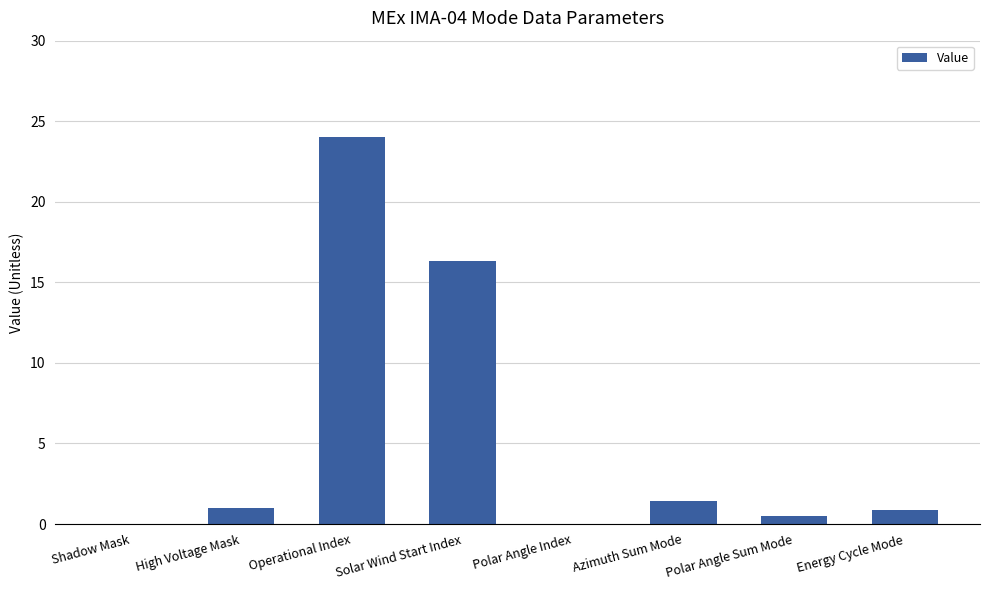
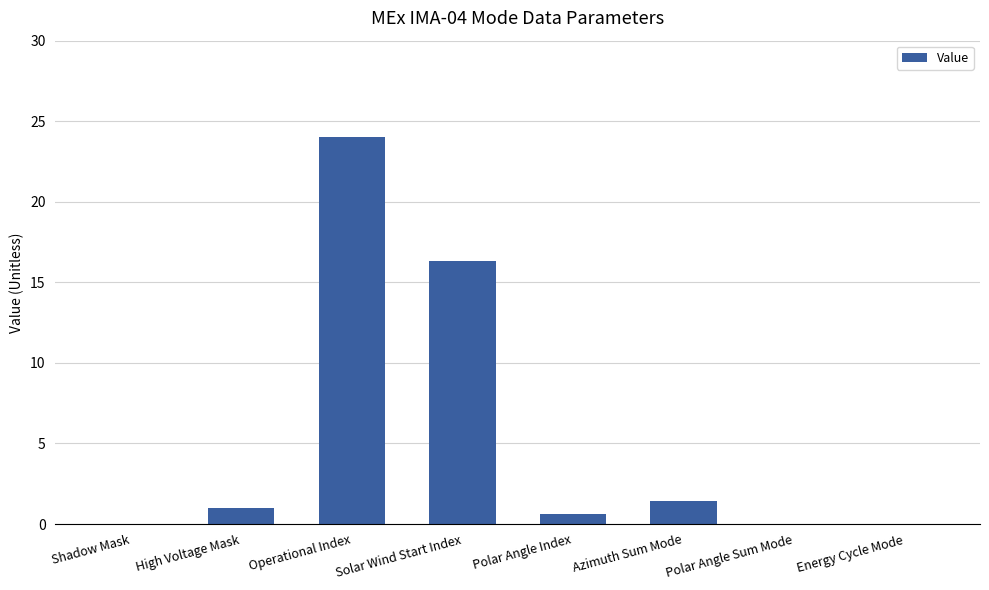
  {
    "Shadow Mask": 0.0,
    "High Voltage Mask": 1.0,
    "Operational Index": 24.0,
    "Solar Wind Start Index": 16.3,
-   "Polar Angle Index": 0.0,
+   "Polar Angle Index": 0.6,
    "Azimuth Sum Mode": 1.4,
-   "Polar Angle Sum Mode": 0.5,
-   "Energy Cycle Mode": 0.9
+   "Polar Angle Sum Mode": 0.0,
+   "Energy Cycle Mode": 0.0
  }
